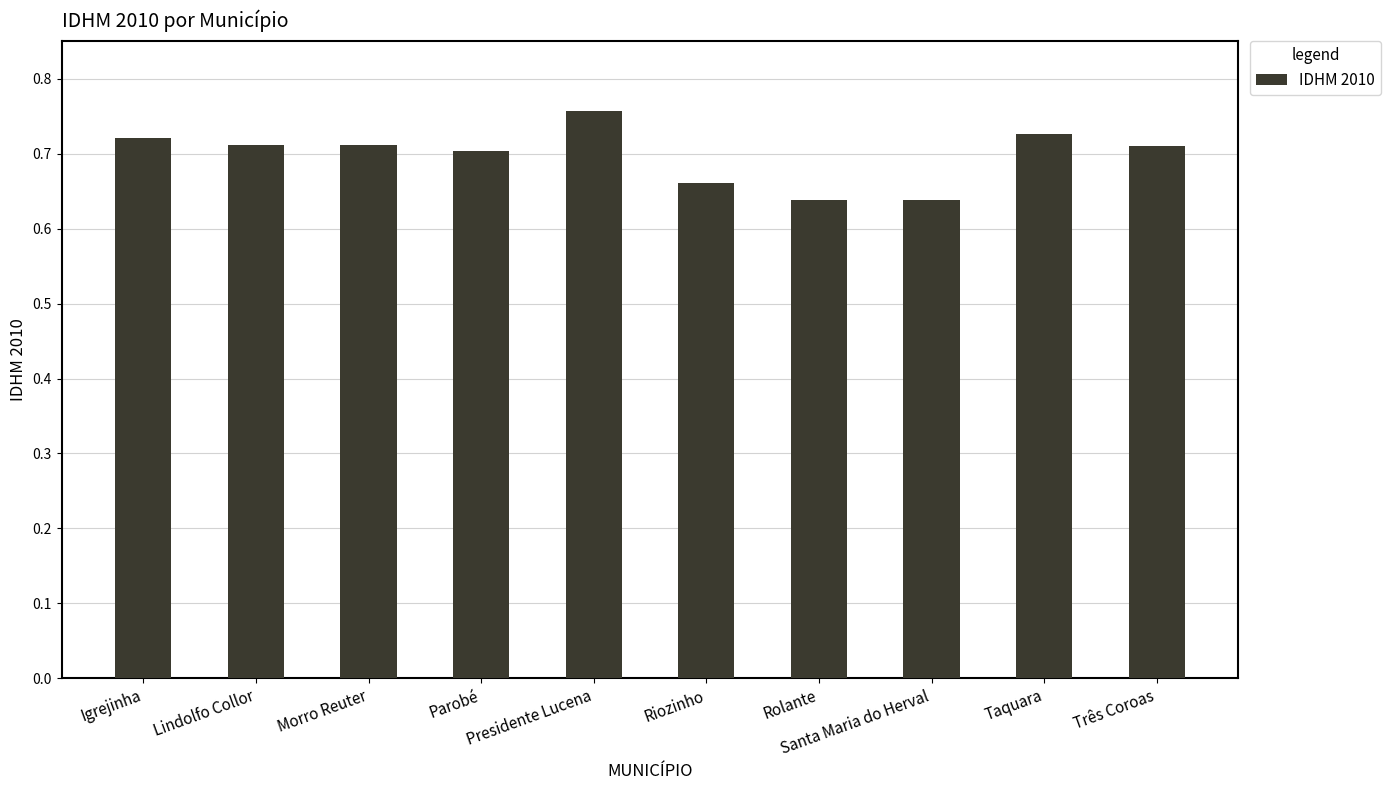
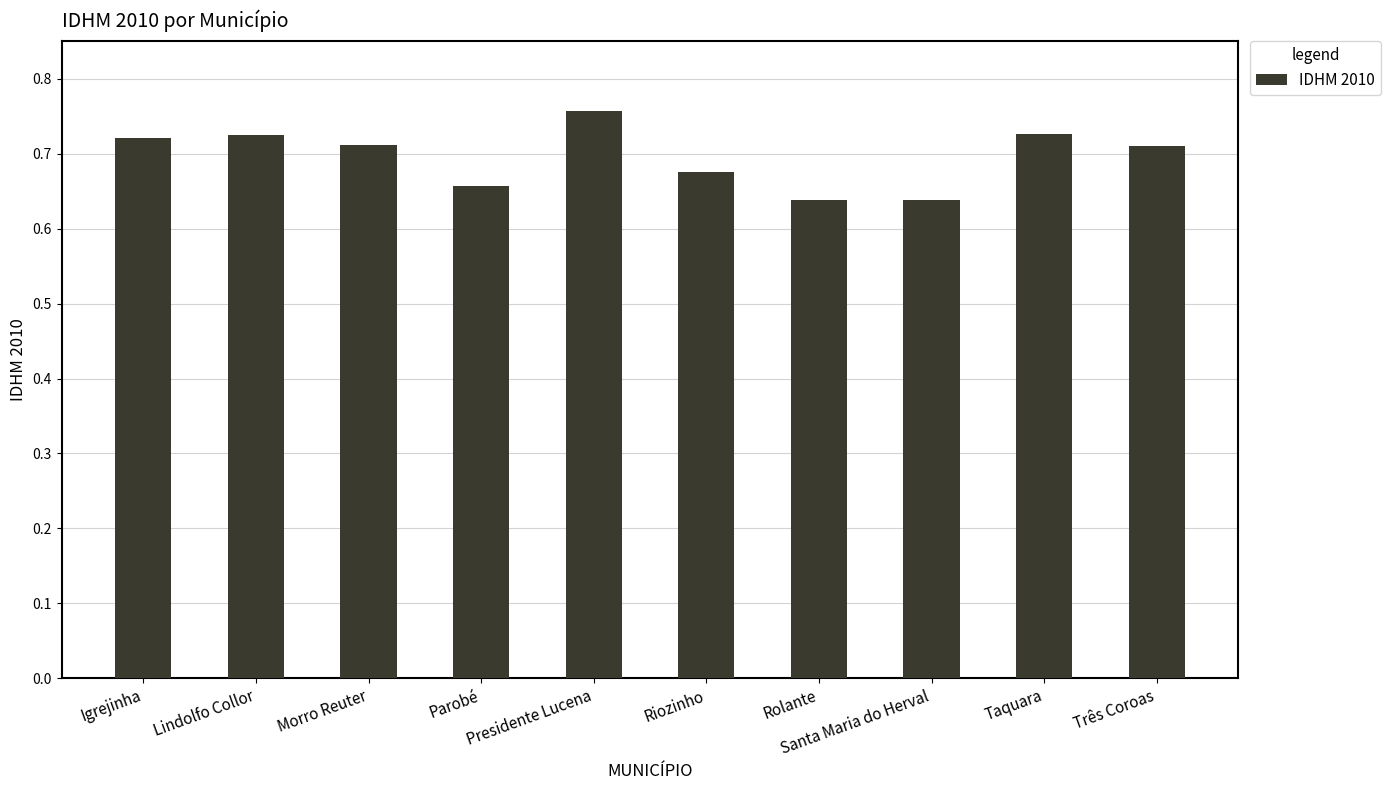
  {
    "Igrejinha": 0.72,
-   "Lindolfo Collor": 0.71,
+   "Lindolfo Collor": 0.73,
    "Morro Reuter": 0.71,
-   "Parobé": 0.70,
+   "Parobé": 0.66,
    "Presidente Lucena": 0.76,
-   "Riozinho": 0.66,
+   "Riozinho": 0.68,
    "Rolante": 0.64,
    "Santa Maria do Herval": 0.64,
    "Taquara": 0.73,
    "Três Coroas": 0.71
  }
